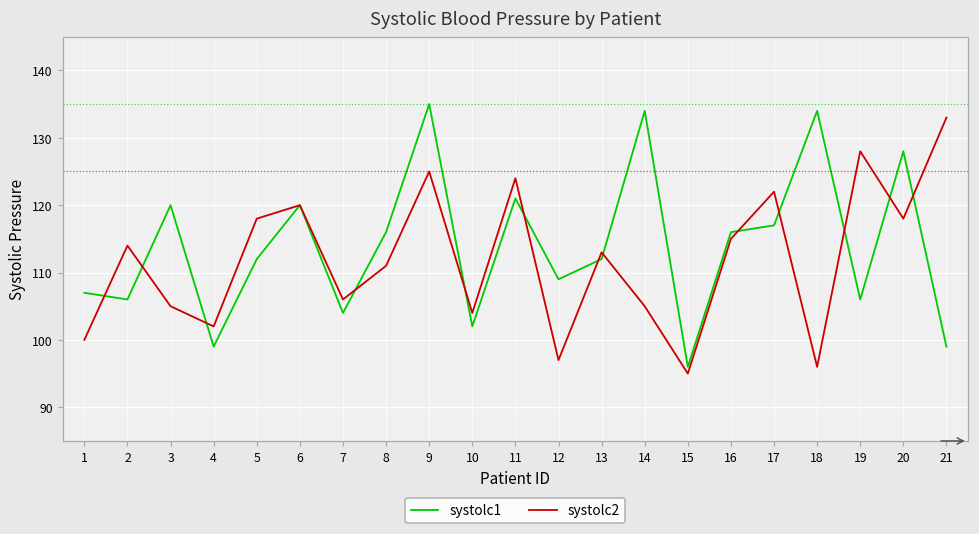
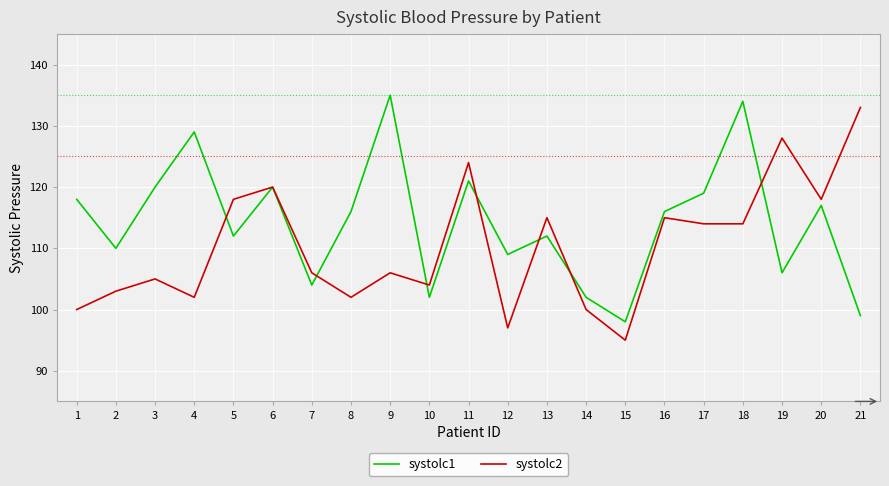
  {
    "systolc1": {
-     "1": 107,
-     "2": 106,
+     "1": 118,
+     "2": 110,
      "3": 120,
-     "4": 99,
+     "4": 129,
      "5": 112,
      "7": 104,
      "8": 116,
      "9": 135,
      "10": 102,
      "11": 121,
      "12": 109,
      "13": 112,
-     "14": 134,
-     "15": 96,
+     "14": 102,
+     "15": 98,
      "16": 116,
-     "17": 117,
+     "17": 119,
      "18": 134,
      "19": 106,
-     "20": 128,
+     "20": 117,
      "21": 99
    },
    "systolc2": {
      "1": 100,
-     "2": 114,
+     "2": 103,
      "3": 105,
      "4": 102,
      "5": 118,
      "7": 106,
-     "8": 111,
-     "9": 125,
+     "8": 102,
+     "9": 106,
      "10": 104,
      "11": 124,
      "12": 97,
-     "13": 113,
-     "14": 105,
+     "13": 115,
+     "14": 100,
      "15": 95,
      "16": 115,
-     "17": 122,
-     "18": 96,
+     "17": 114,
+     "18": 114,
      "19": 128,
      "20": 118,
      "21": 133
    }
  }
